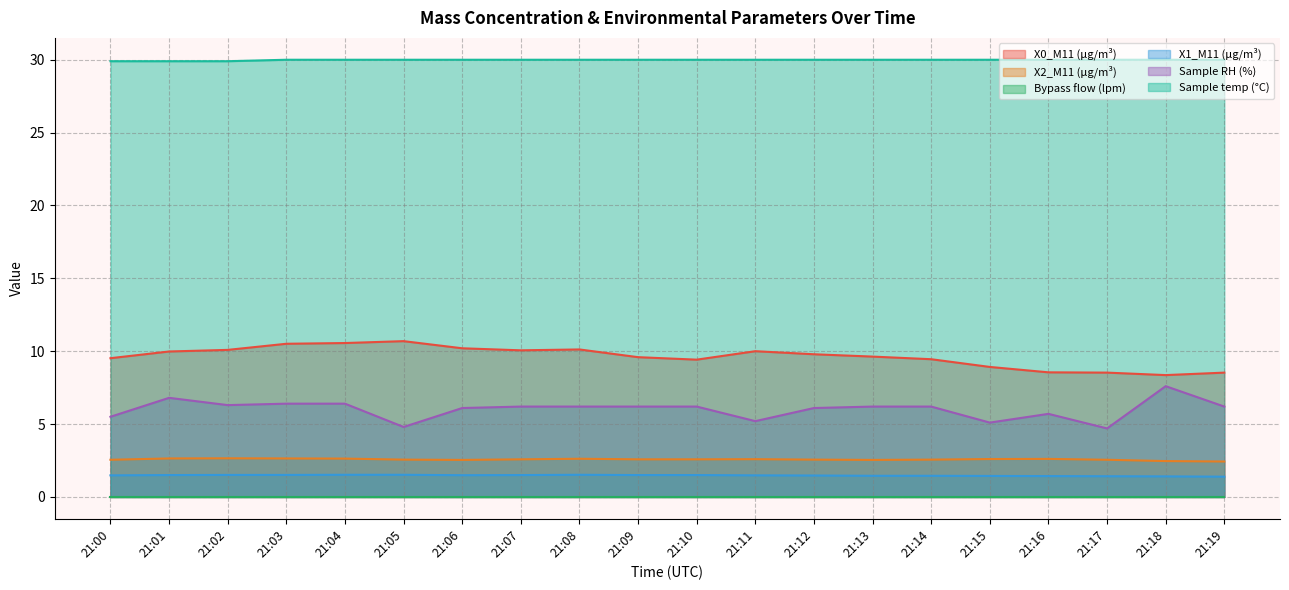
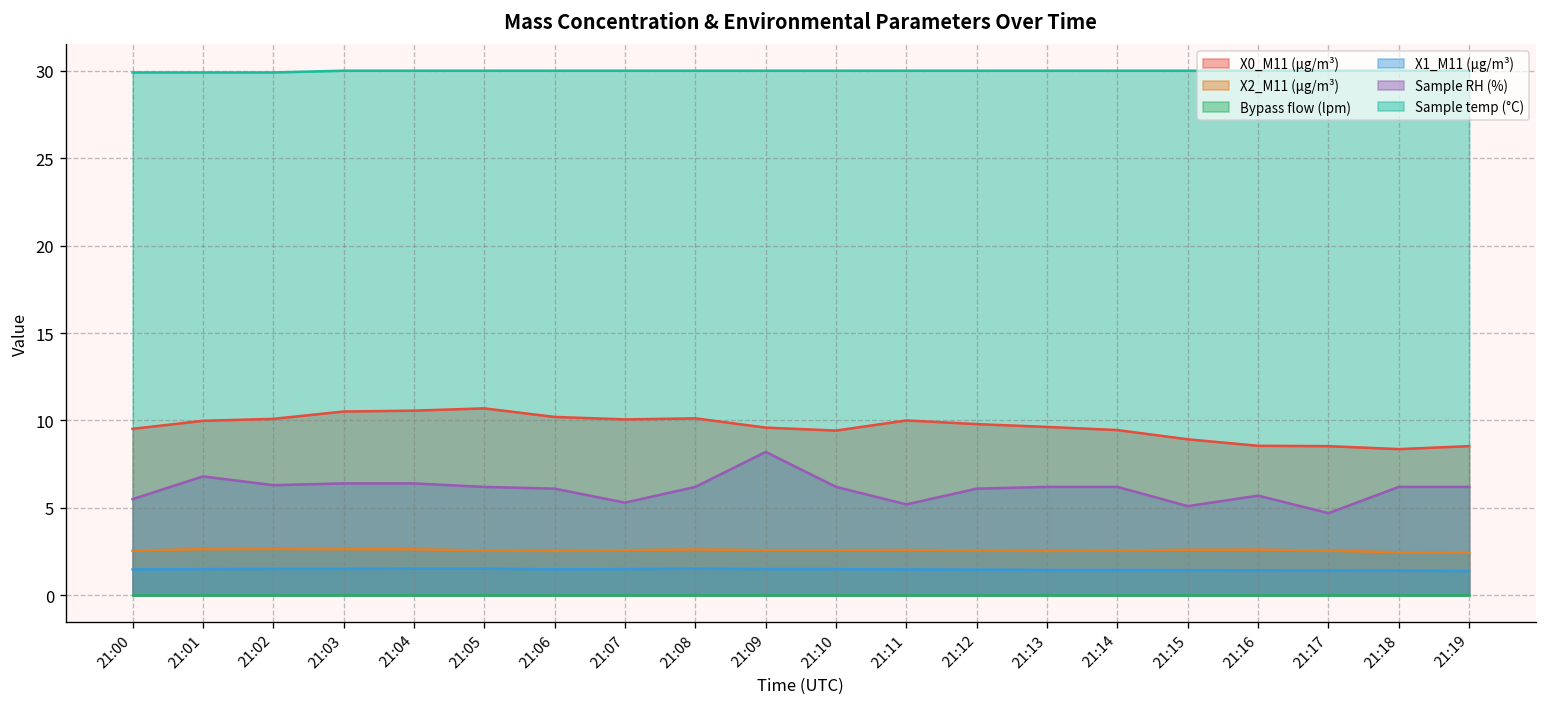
  {
    "Sample RH (%)": {
      "21:00": 5.5,
      "21:01": 6.8,
      "21:02": 6.3,
      "21:03": 6.4,
      "21:04": 6.4,
-     "21:05": 4.8,
+     "21:05": 6.2,
      "21:06": 6.1,
-     "21:07": 6.2,
+     "21:07": 5.3,
      "21:08": 6.2,
-     "21:09": 6.2,
+     "21:09": 8.2,
      "21:10": 6.2,
      "21:11": 5.2,
      "21:12": 6.1,
      "21:13": 6.2,
      "21:14": 6.2,
      "21:15": 5.1,
      "21:16": 5.7,
      "21:17": 4.7,
-     "21:18": 7.6,
+     "21:18": 6.2,
      "21:19": 6.2
    }
  }
